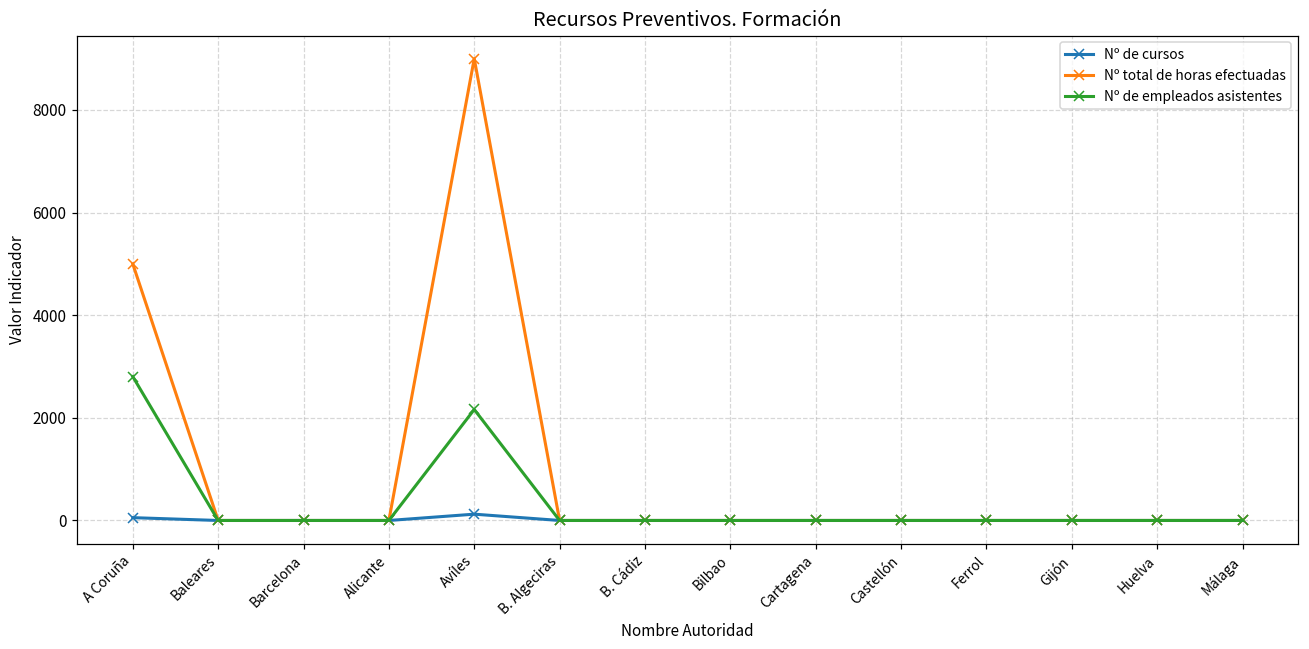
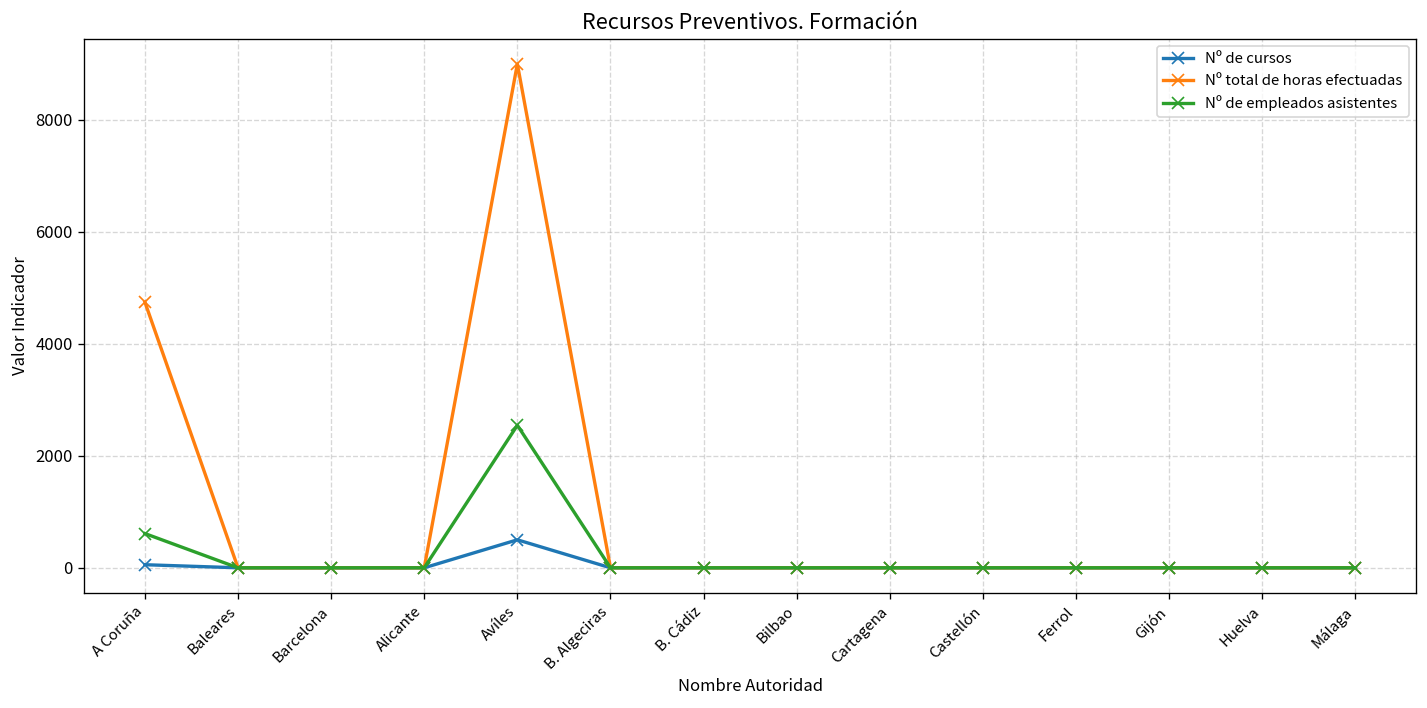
  {
    "Nº de cursos": {
      "A Coruña": 100,
-     "Avíles": 100
+     "Avíles": 500
    },
    "Nº total de horas efectuadas": {
-     "A Coruña": 5000,
+     "A Coruña": 4700,
      "Avíles": 9000
    },
    "Nº de empleados asistentes": {
-     "A Coruña": 2800,
-     "Avíles": 2200
+     "A Coruña": 600,
+     "Avíles": 2500
    }
  }
